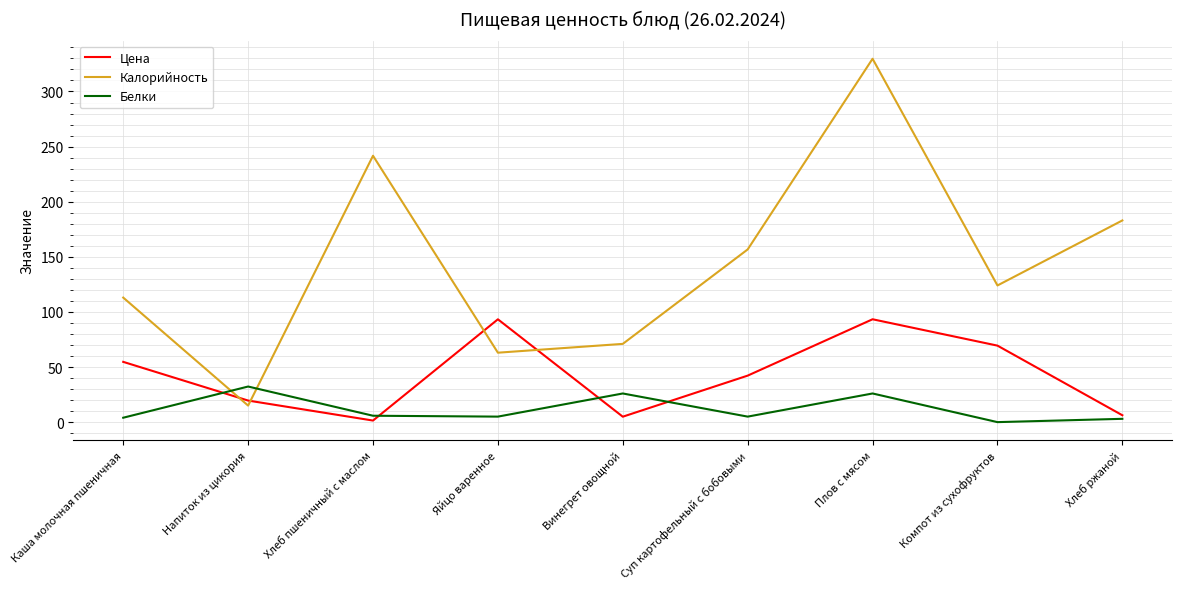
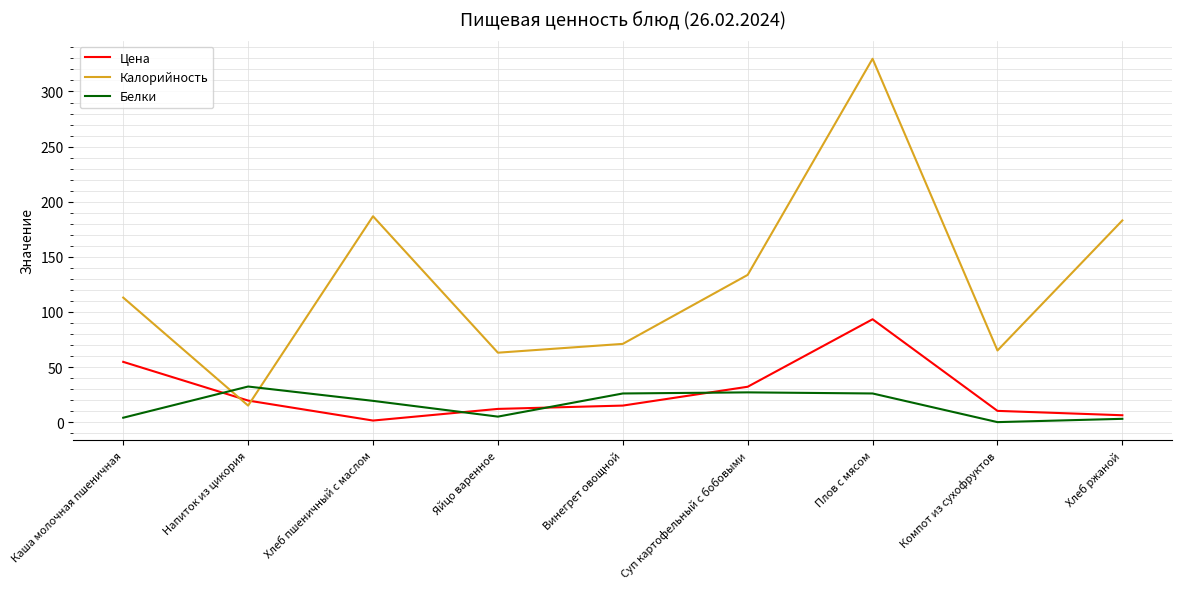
  {
    "Цена": {
      "Каша молочная пшеничная": 55,
      "Напиток из цикория": 20,
      "Хлеб пшеничный с маслом": 1,
-     "Яйцо варенное": 93,
-     "Винегрет овощной": 5,
-     "Суп картофельный с бобовыми": 42,
+     "Яйцо варенное": 12,
+     "Винегрет овощной": 15,
+     "Суп картофельный с бобовыми": 32,
      "Плов с мясом": 93,
-     "Компот из сухофруктов": 69,
+     "Компот из сухофруктов": 10,
      "Хлеб ржаной": 6
    },
    "Калорийность": {
      "Каша молочная пшеничная": 113,
      "Напиток из цикория": 15,
-     "Хлеб пшеничный с маслом": 242,
+     "Хлеб пшеничный с маслом": 187,
      "Яйцо варенное": 63,
      "Винегрет овощной": 71,
-     "Суп картофельный с бобовыми": 157,
+     "Суп картофельный с бобовыми": 134,
      "Плов с мясом": 330,
-     "Компот из сухофруктов": 124,
+     "Компот из сухофруктов": 65,
      "Хлеб ржаной": 183
    },
    "Белки": {
      "Каша молочная пшеничная": 4,
      "Напиток из цикория": 32,
-     "Хлеб пшеничный с маслом": 6,
+     "Хлеб пшеничный с маслом": 19,
      "Яйцо варенное": 5,
      "Винегрет овощной": 26,
-     "Суп картофельный с бобовыми": 5,
+     "Суп картофельный с бобовыми": 27,
      "Плов с мясом": 26,
      "Компот из сухофруктов": 0,
      "Хлеб ржаной": 3
    }
  }
